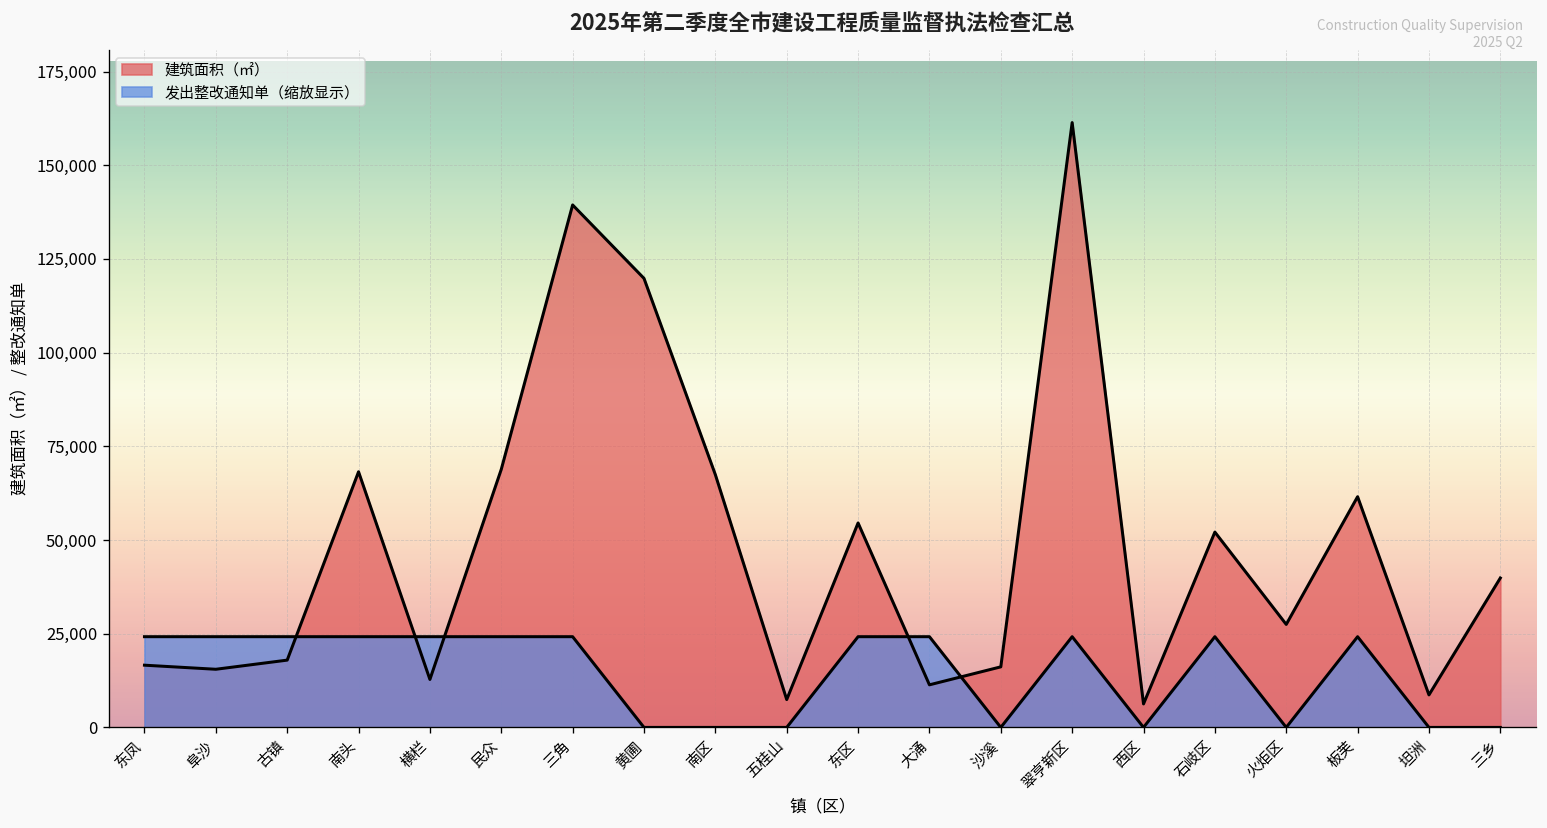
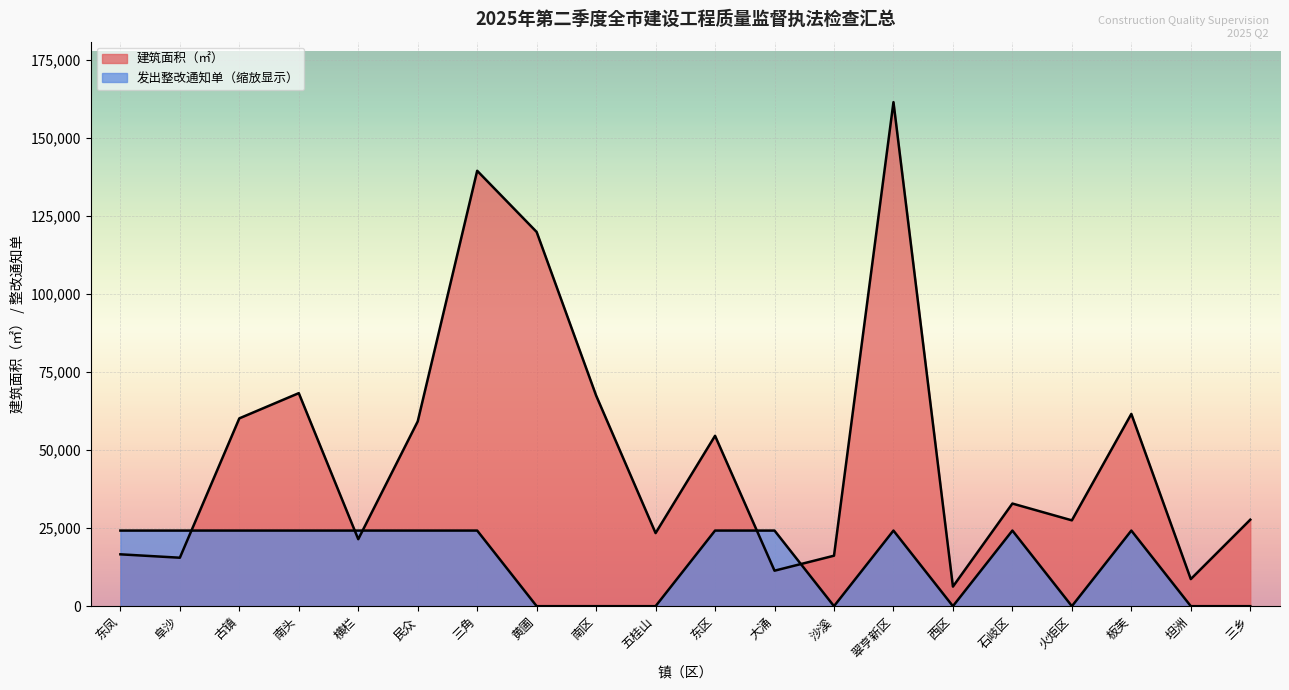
  {
    "建筑面积（㎡）": {
      "东凤": "17,000",
      "阜沙": "16,000",
-     "古镇": "18,000",
+     "古镇": "60,000",
      "南头": "68,000",
-     "横栏": "13,000",
-     "民众": "69,000",
+     "横栏": "21,000",
+     "民众": "59,000",
      "三角": "139,000",
      "黄圃": "120,000",
      "南区": "67,000",
-     "五桂山": "7,000",
+     "五桂山": "23,000",
      "东区": "55,000",
      "大涌": "11,000",
      "沙溪": "16,000",
      "翠亨新区": "161,000",
      "西区": "6,000",
-     "石岐区": "52,000",
+     "石岐区": "33,000",
      "火炬区": "27,000",
      "板芙": "62,000",
      "坦洲": "9,000",
-     "三乡": "40,000"
+     "三乡": "28,000"
    }
  }
